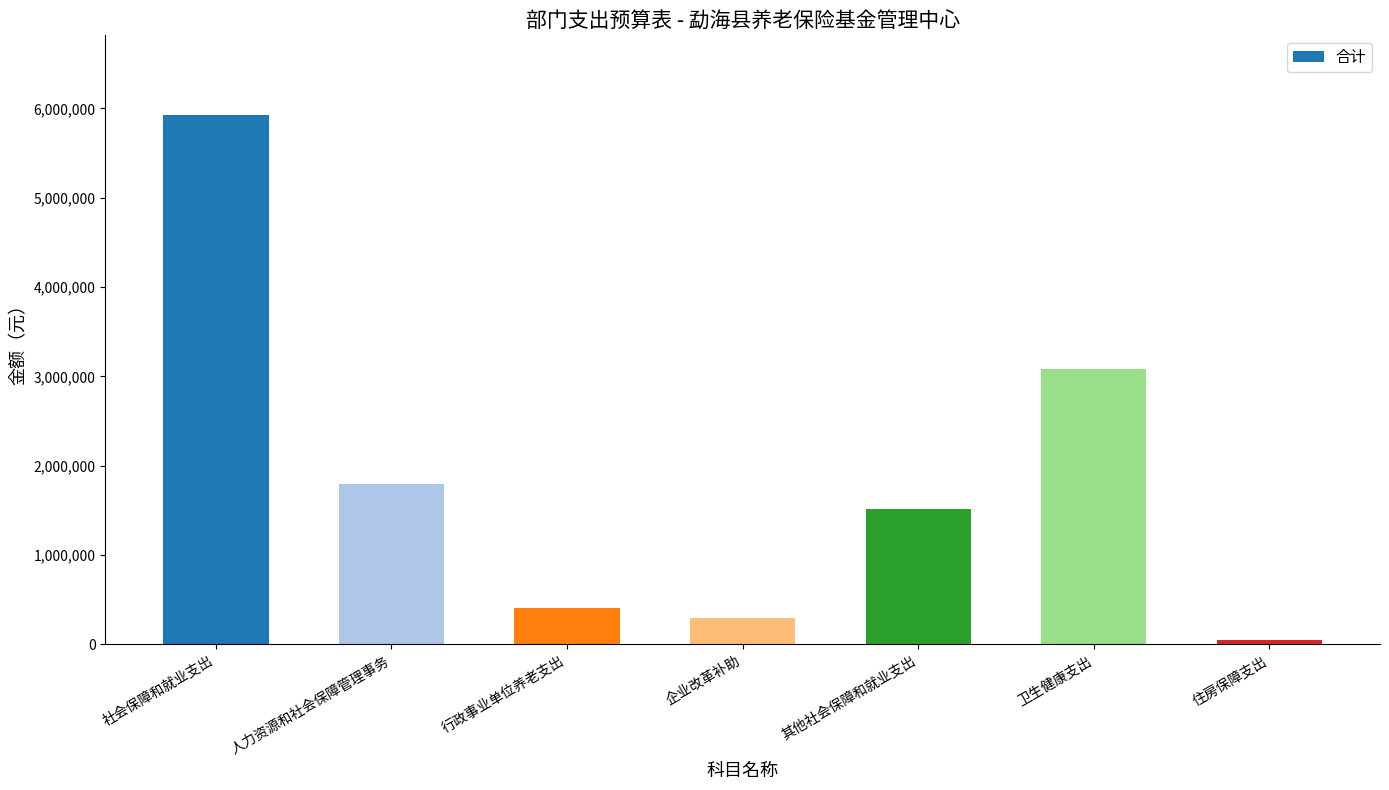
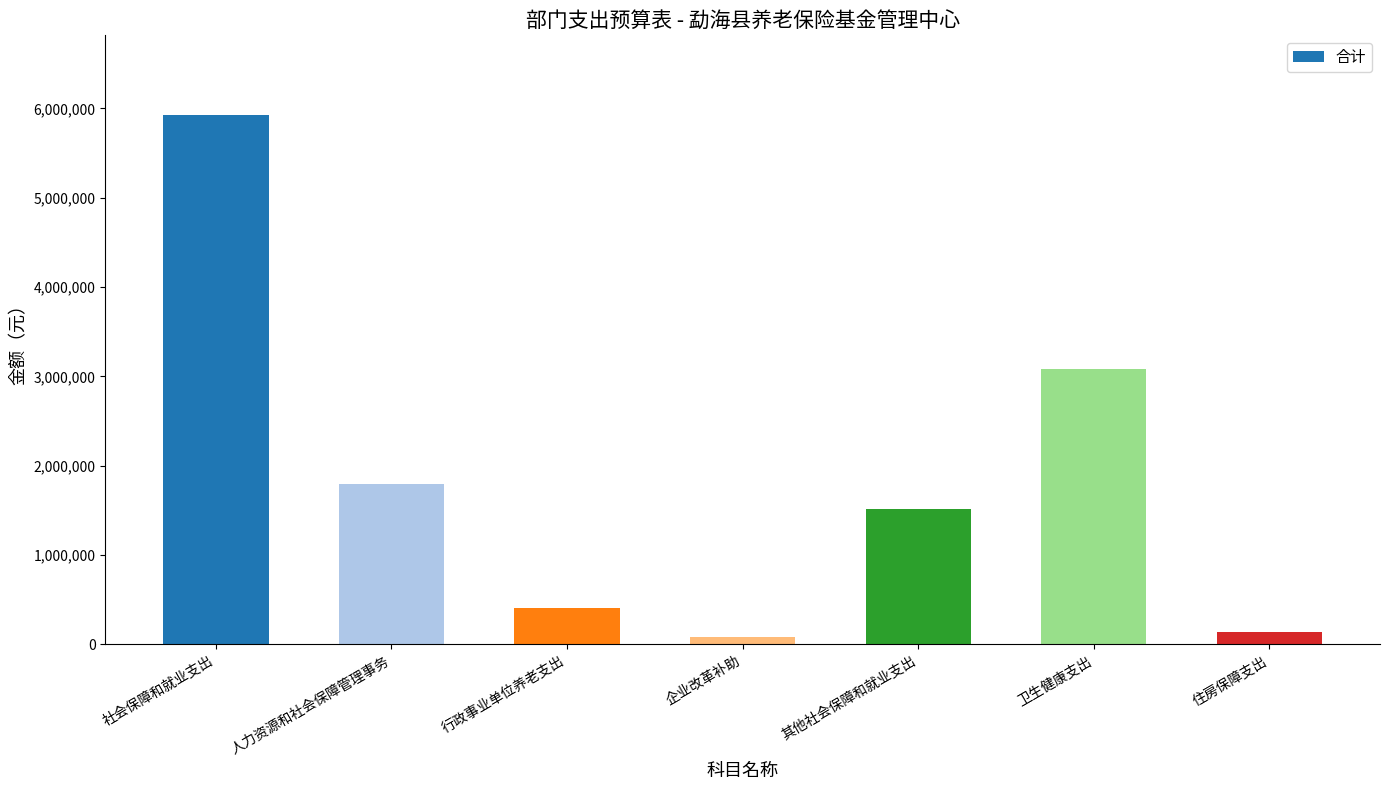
  {
    "社会保障和就业支出": "5,900,000",
    "人力资源和社会保障管理事务": "1,800,000",
    "行政事业单位养老支出": "400,000",
-   "企业改革补助": "300,000",
+   "企业改革补助": "100,000",
    "其他社会保障和就业支出": "1,500,000",
    "卫生健康支出": "3,100,000",
-   "住房保障支出": "0"
+   "住房保障支出": "100,000"
  }
